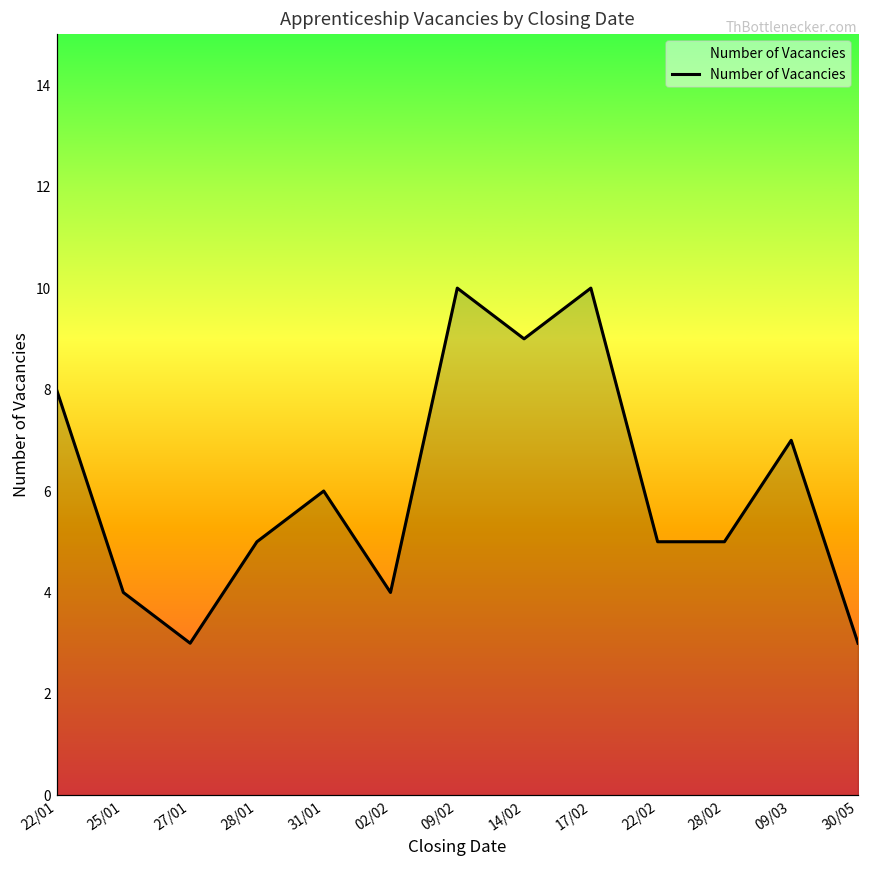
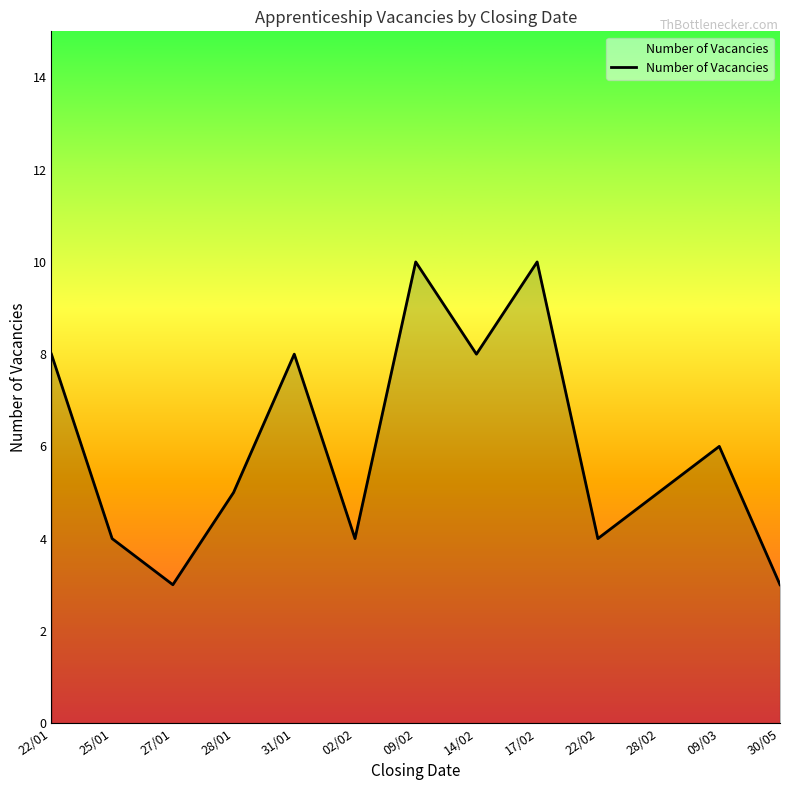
  {
    "22/01": 8,
    "25/01": 4,
    "27/01": 3,
    "28/01": 5,
-   "31/01": 6,
+   "31/01": 8,
    "02/02": 4,
    "09/02": 10,
-   "14/02": 9,
+   "14/02": 8,
    "17/02": 10,
-   "22/02": 5,
+   "22/02": 4,
    "28/02": 5,
-   "09/03": 7,
+   "09/03": 6,
    "30/05": 3
  }
